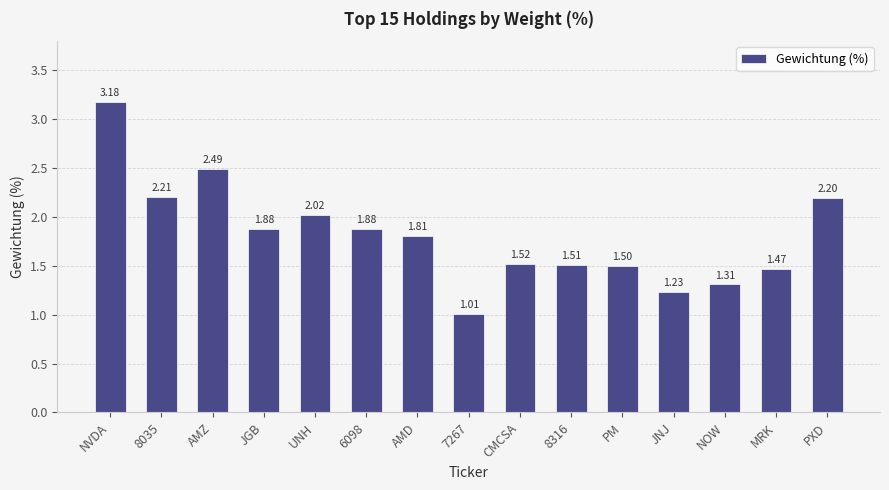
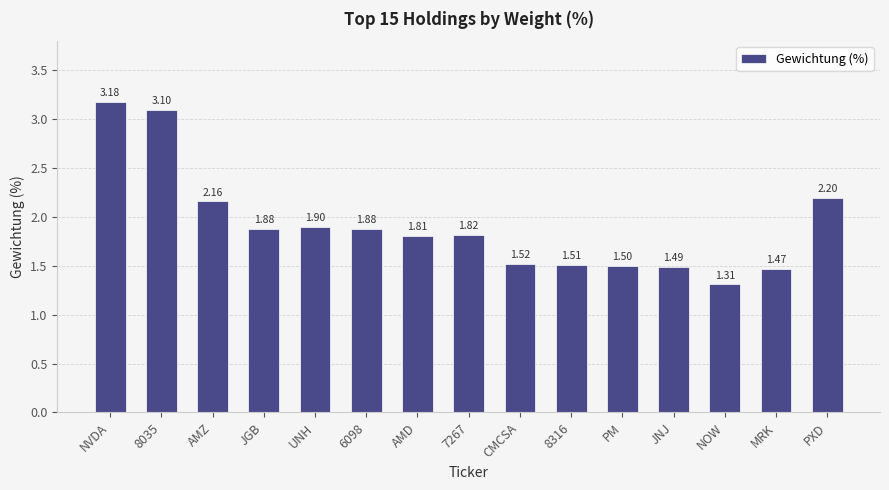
  {
    "NVDA": 3.18,
-   "8035": 2.21,
-   "AMZ": 2.49,
+   "8035": 3.10,
+   "AMZ": 2.16,
    "JGB": 1.88,
-   "UNH": 2.02,
+   "UNH": 1.90,
    "6098": 1.88,
    "AMD": 1.81,
-   "7267": 1.01,
+   "7267": 1.82,
    "CMCSA": 1.52,
    "8316": 1.51,
    "PM": 1.50,
-   "JNJ": 1.23,
+   "JNJ": 1.49,
    "NOW": 1.31,
    "MRK": 1.47,
    "PXD": 2.20
  }
